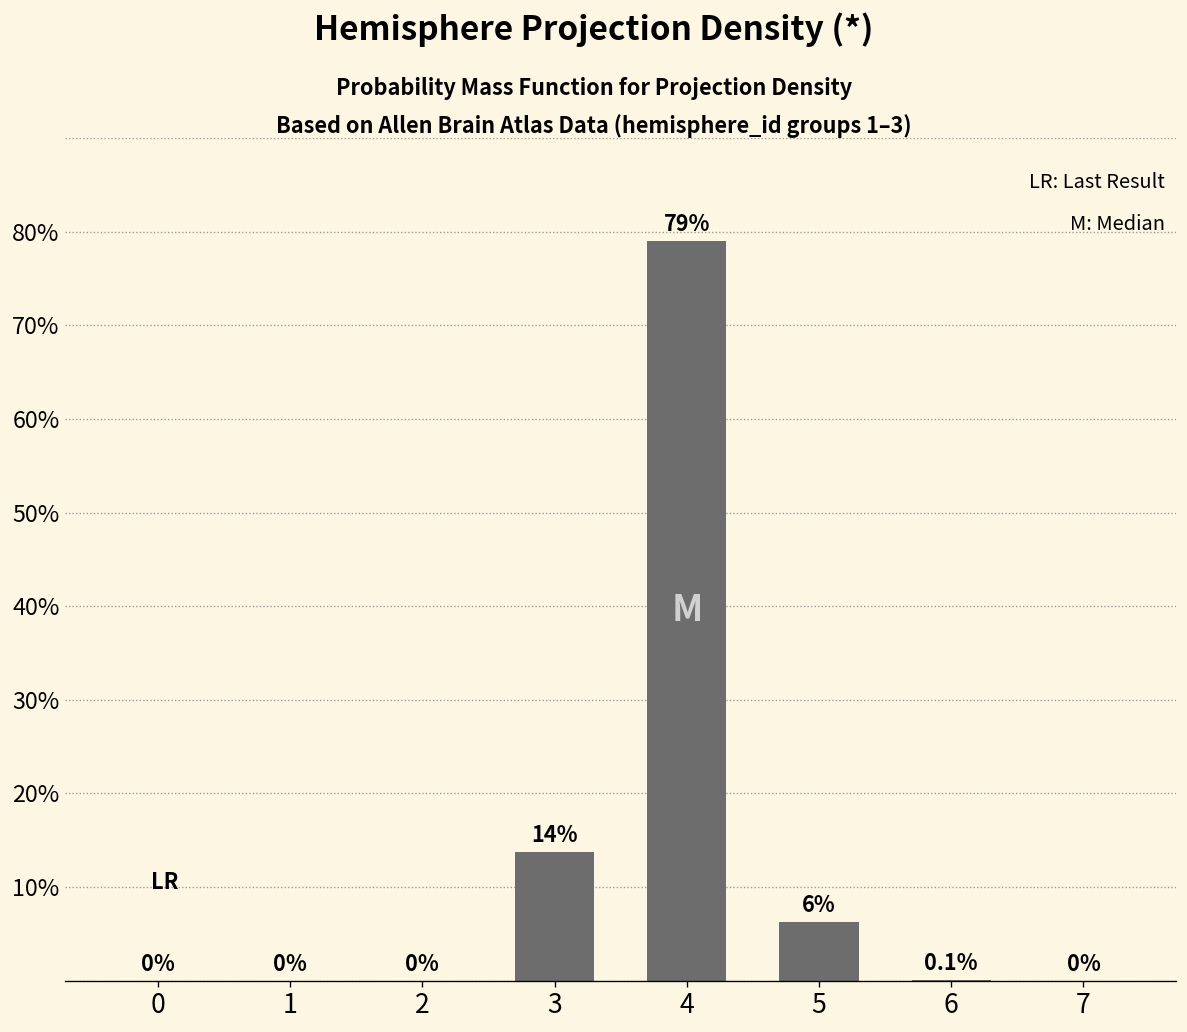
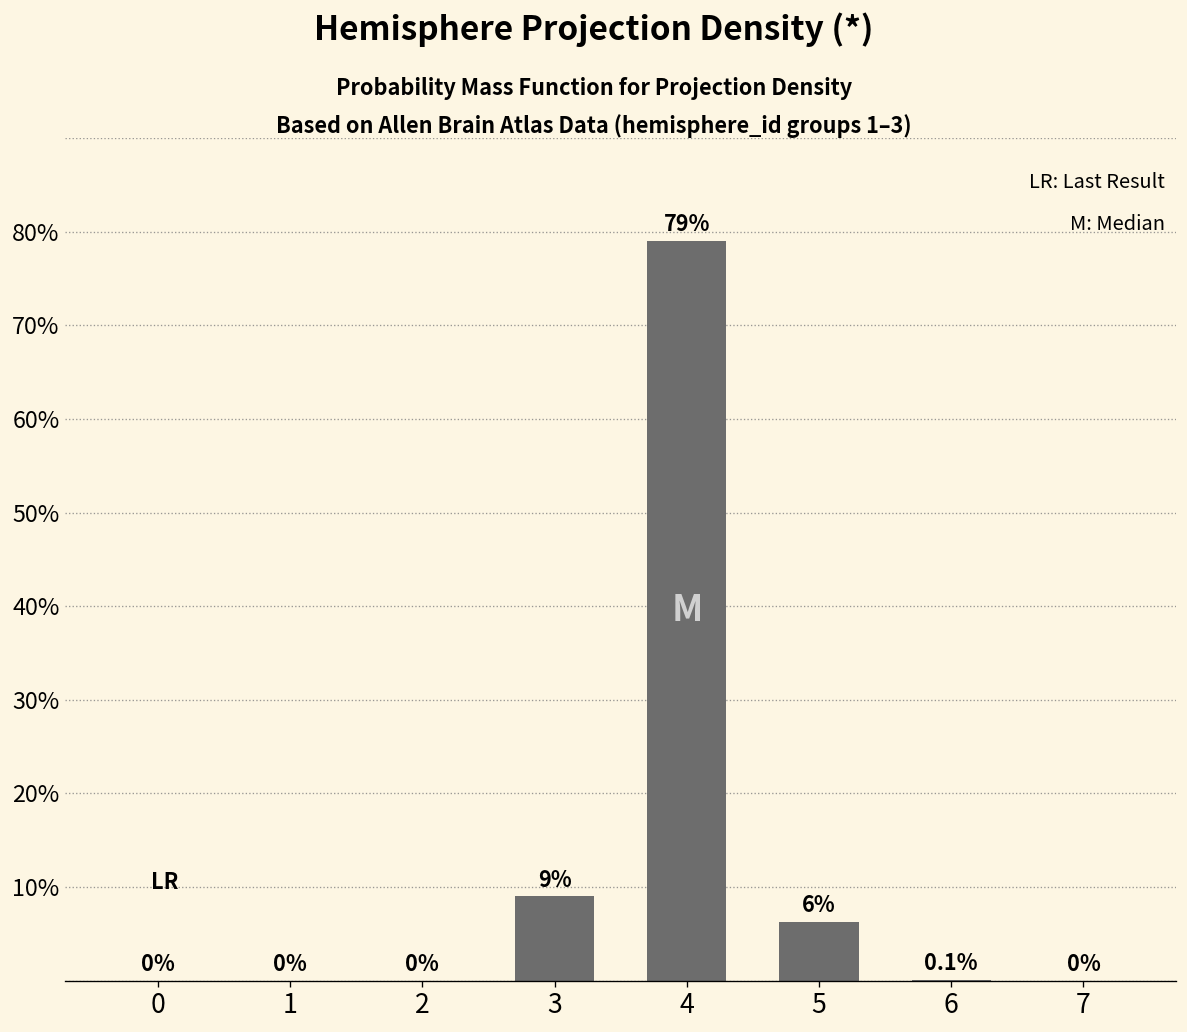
  {
    "0": "0%",
    "1": "0%",
    "2": "0%",
-   "3": "14%",
+   "3": "9%",
    "4": "79%",
    "5": "6%",
    "6": "0.1%",
    "7": "0%"
  }
